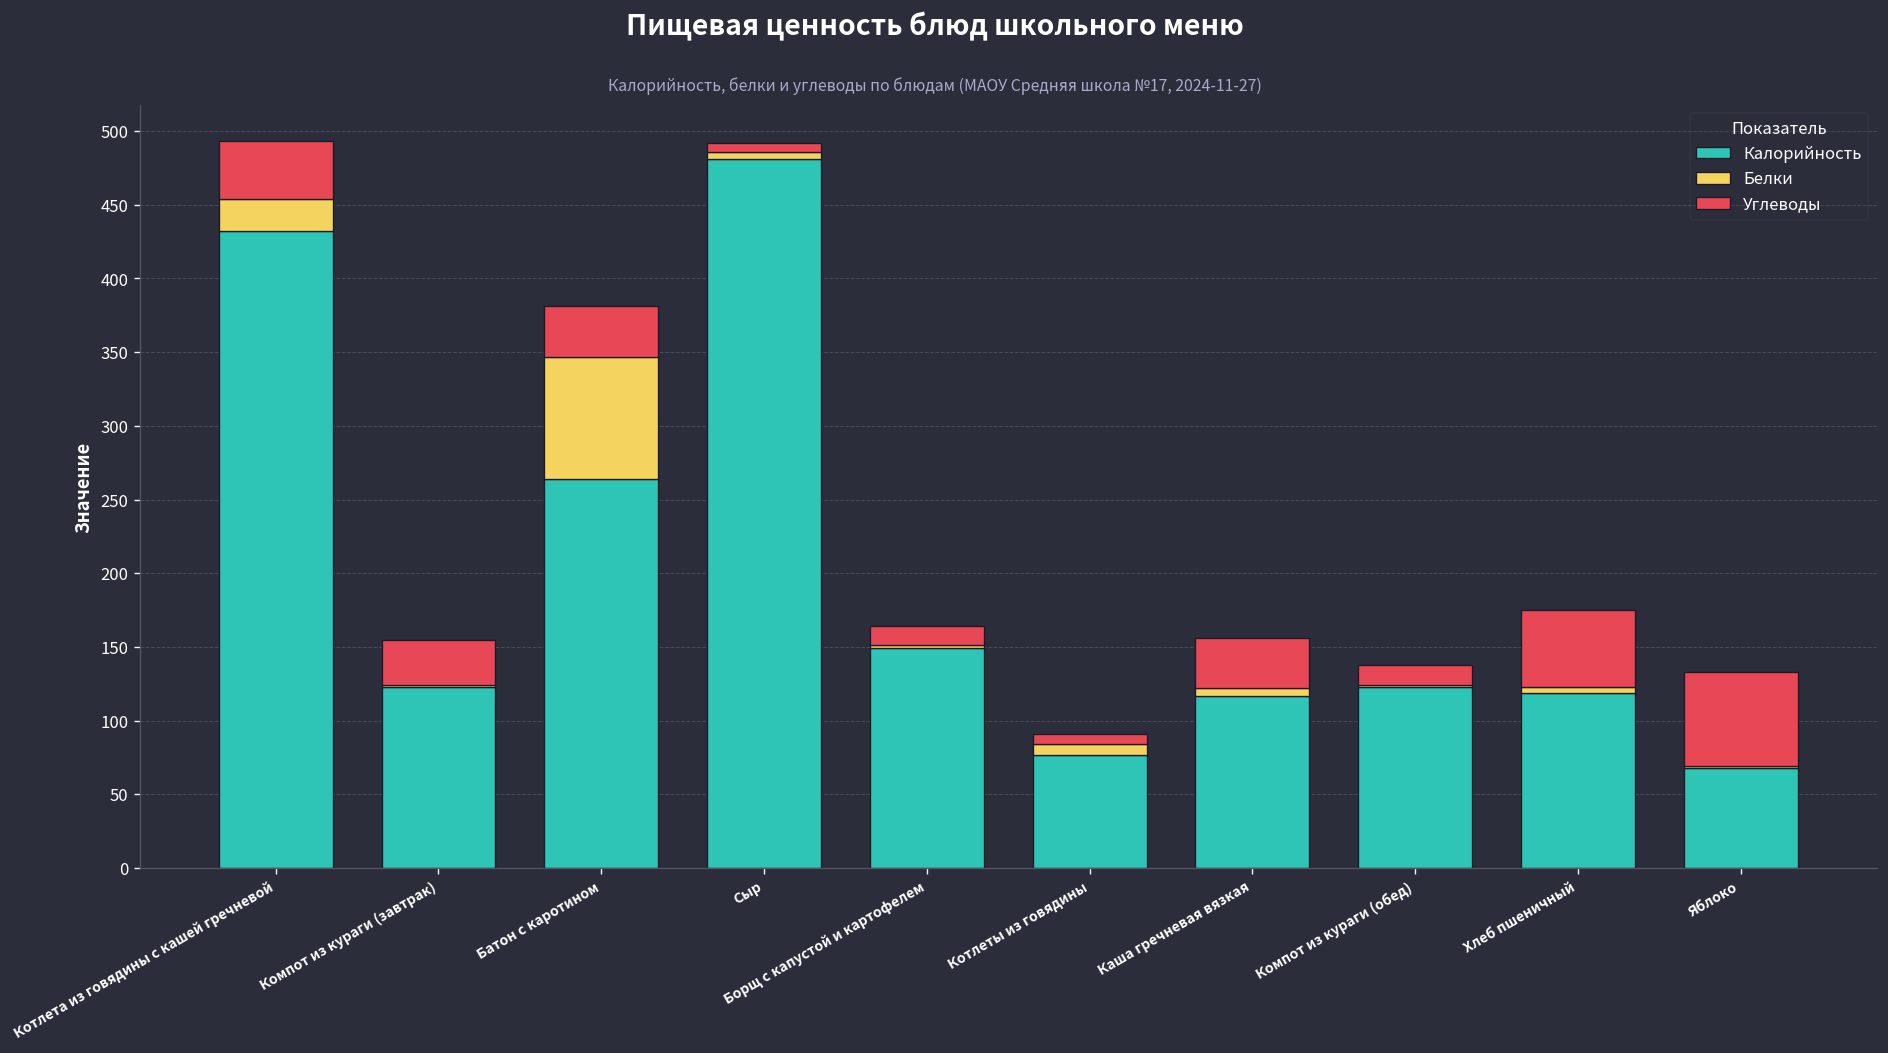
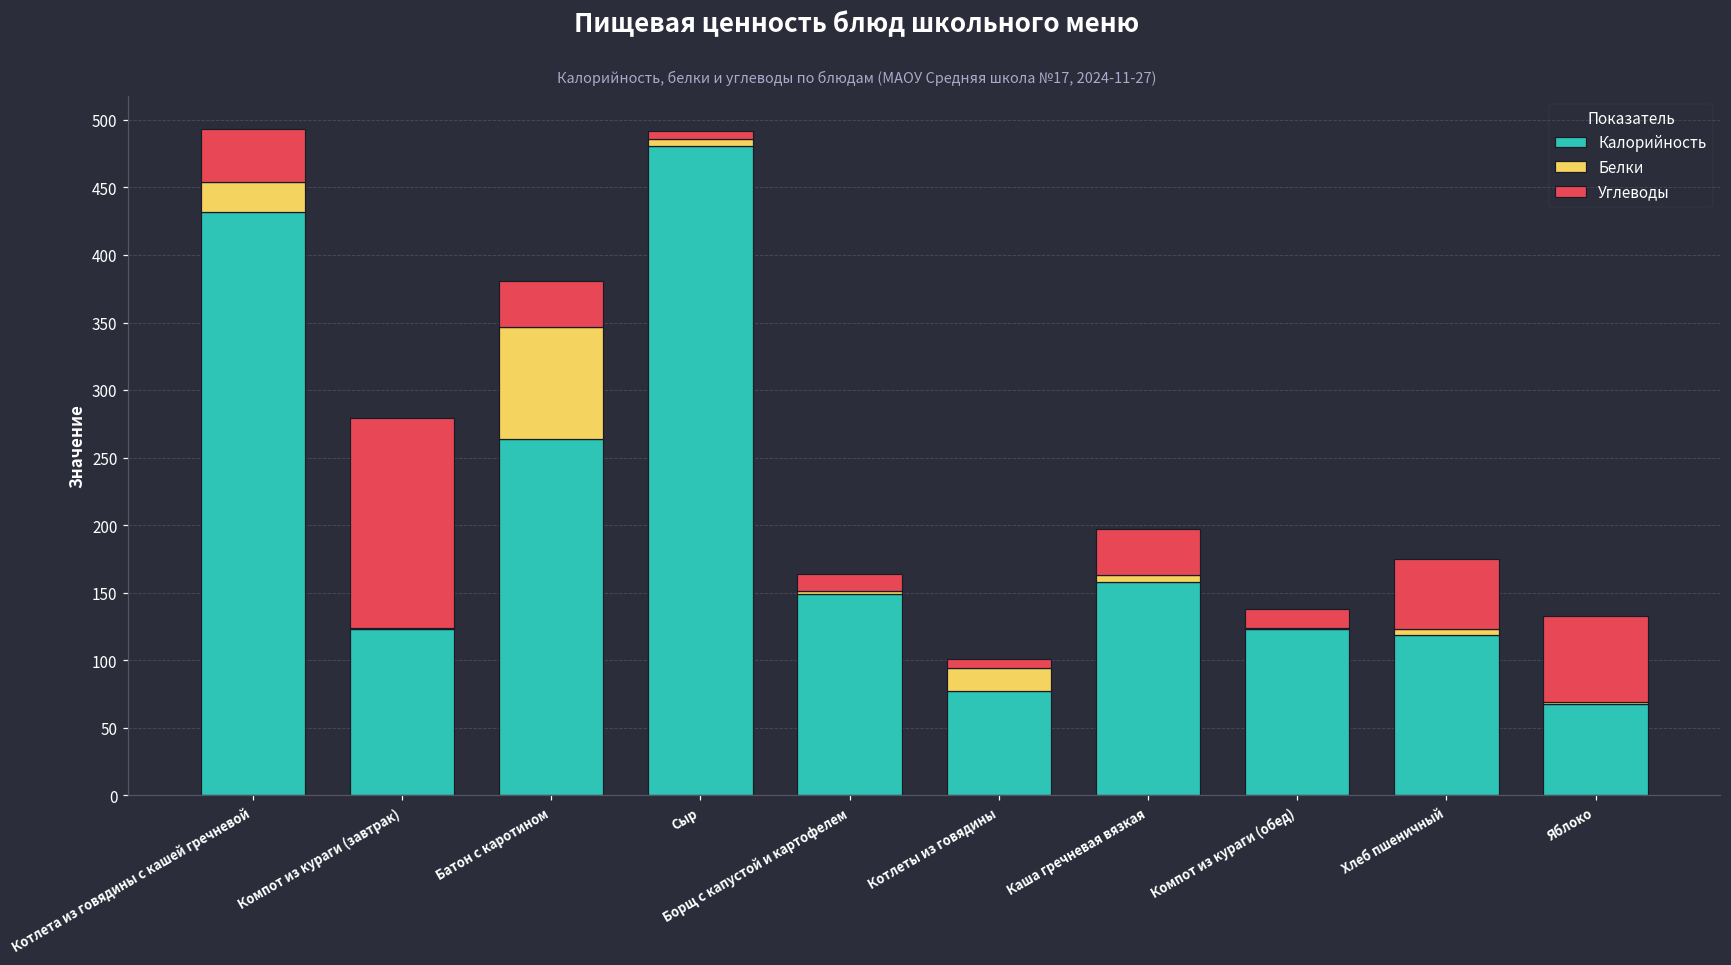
  {
    "Калорийность": {
      "Котлета из говядины с кашей гречневой": 432,
      "Компот из кураги (завтрак)": 123,
      "Батон с каротином": 264,
      "Сыр": 481,
      "Борщ с капустой и картофелем": 149,
      "Котлеты из говядины": 77,
-     "Каша гречневая вязкая": 117,
+     "Каша гречневая вязкая": 158,
      "Компот из кураги (обед)": 123,
      "Хлеб пшеничный": 119,
      "Яблоко": 68
    },
    "Белки": {
      "Котлета из говядины с кашей гречневой": 22,
      "Батон с каротином": 83,
      "Сыр": 5,
-     "Котлеты из говядины": 7,
+     "Котлеты из говядины": 17,
      "Каша гречневая вязкая": 5,
      "Хлеб пшеничный": 4
    },
    "Углеводы": {
      "Котлета из говядины с кашей гречневой": 39,
-     "Компот из кураги (завтрак)": 31,
+     "Компот из кураги (завтрак)": 155,
      "Батон с каротином": 34,
      "Сыр": 6,
      "Борщ с капустой и картофелем": 13,
      "Котлеты из говядины": 7,
      "Каша гречневая вязкая": 34,
      "Компот из кураги (обед)": 14,
      "Хлеб пшеничный": 52,
      "Яблоко": 64
    }
  }
